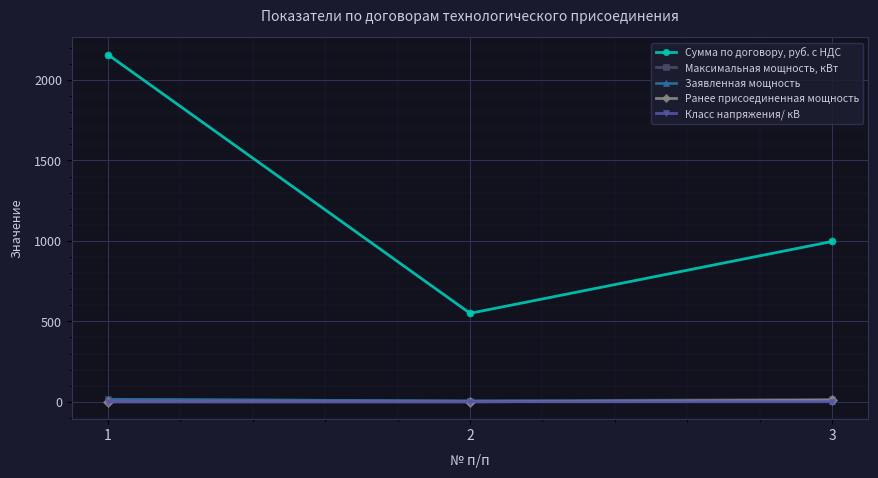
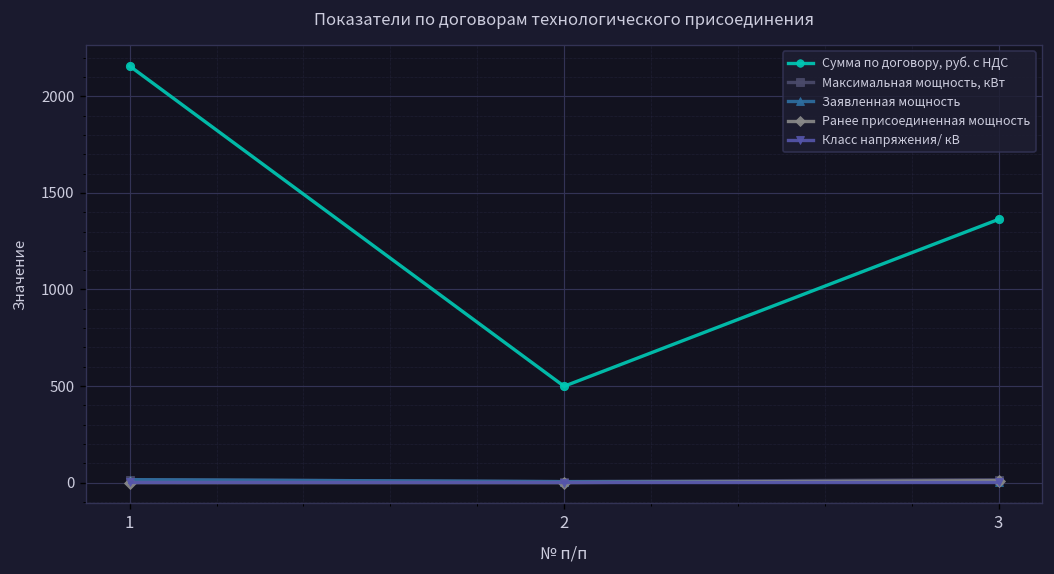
  {
    "Сумма по договору, руб. с НДС": {
      "1": 2160,
-     "2": 550,
-     "3": 1000
+     "2": 500,
+     "3": 1360
    }
  }
